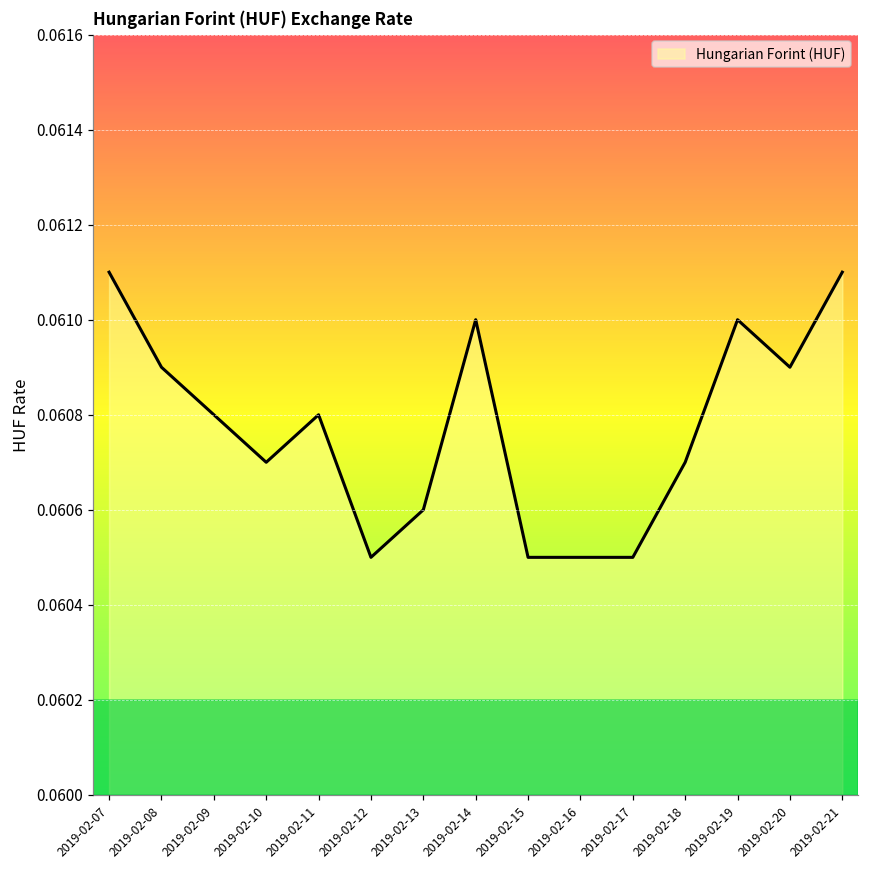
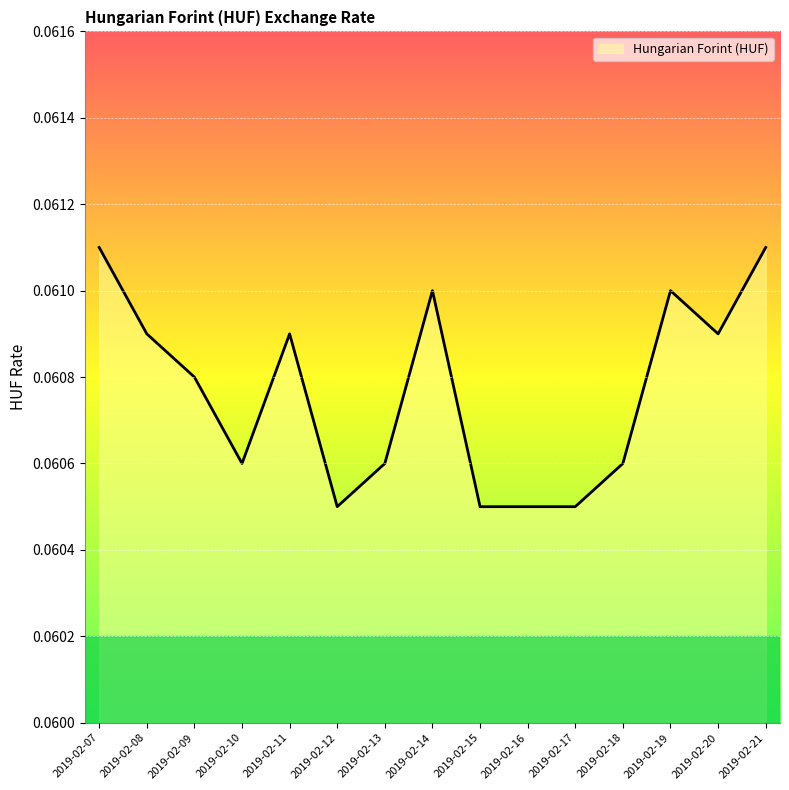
  {
    "2019-02-07": 0.0611,
    "2019-02-08": 0.0609,
    "2019-02-09": 0.0608,
-   "2019-02-10": 0.0607,
-   "2019-02-11": 0.0608,
+   "2019-02-10": 0.0606,
+   "2019-02-11": 0.0609,
    "2019-02-12": 0.0605,
    "2019-02-13": 0.0606,
    "2019-02-14": 0.0610,
    "2019-02-15": 0.0605,
    "2019-02-16": 0.0605,
    "2019-02-17": 0.0605,
-   "2019-02-18": 0.0607,
+   "2019-02-18": 0.0606,
    "2019-02-19": 0.0610,
    "2019-02-20": 0.0609,
    "2019-02-21": 0.0611
  }
